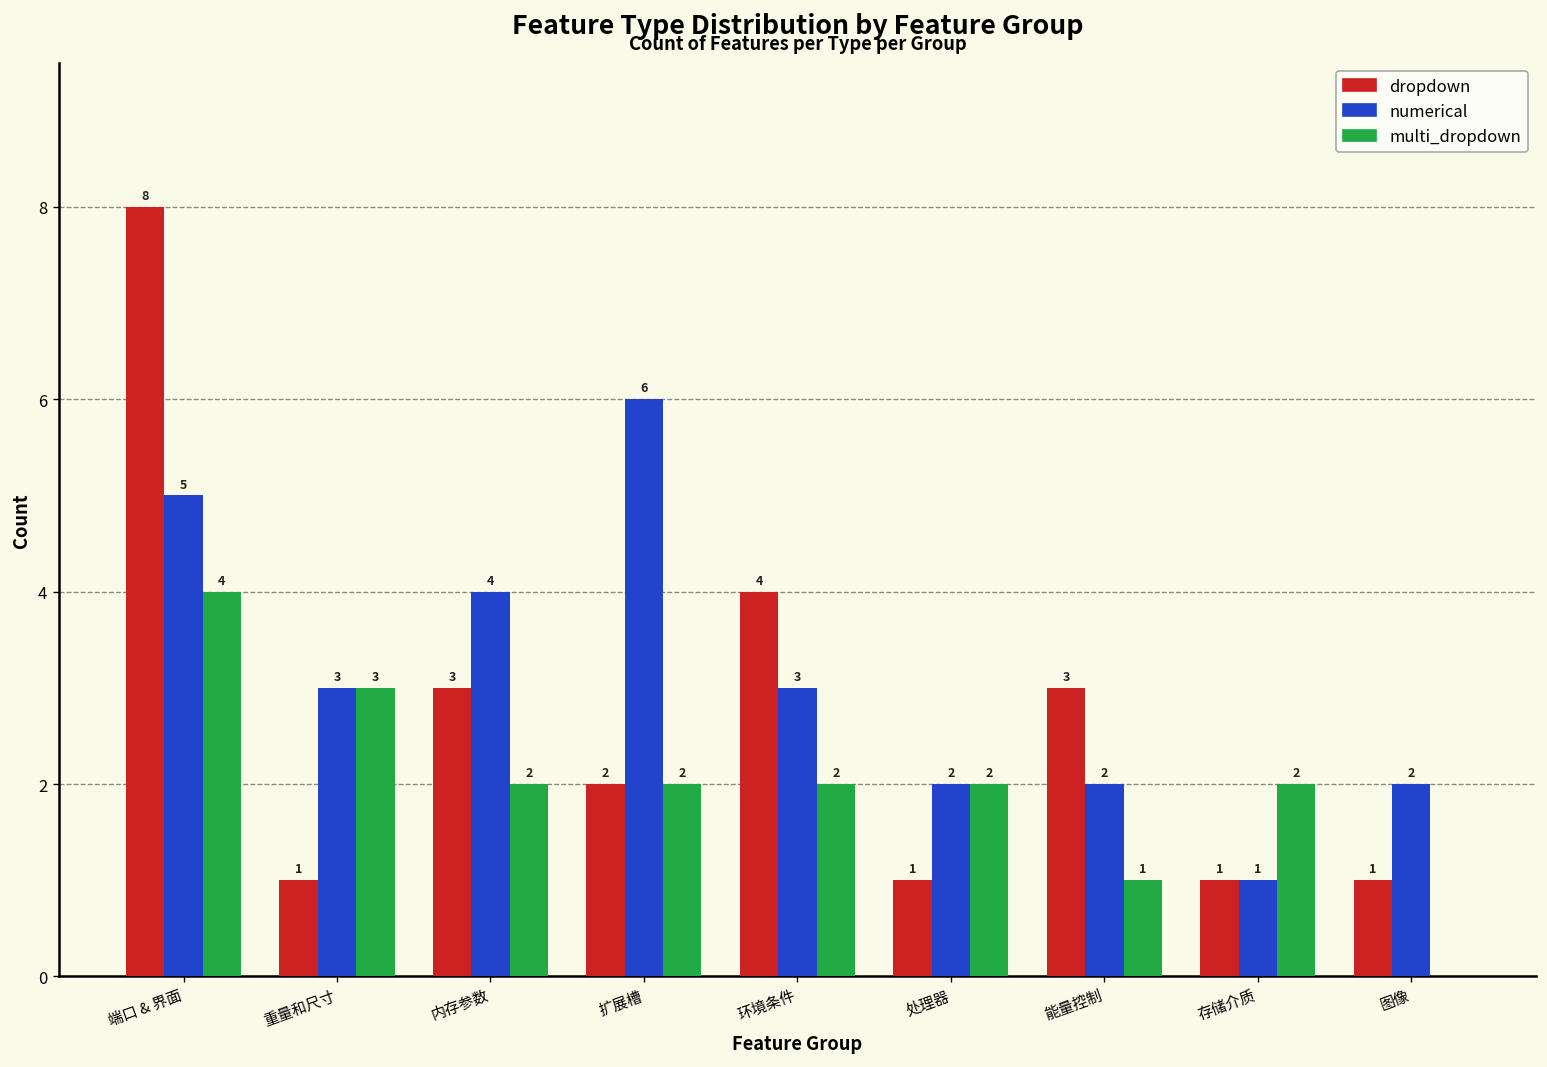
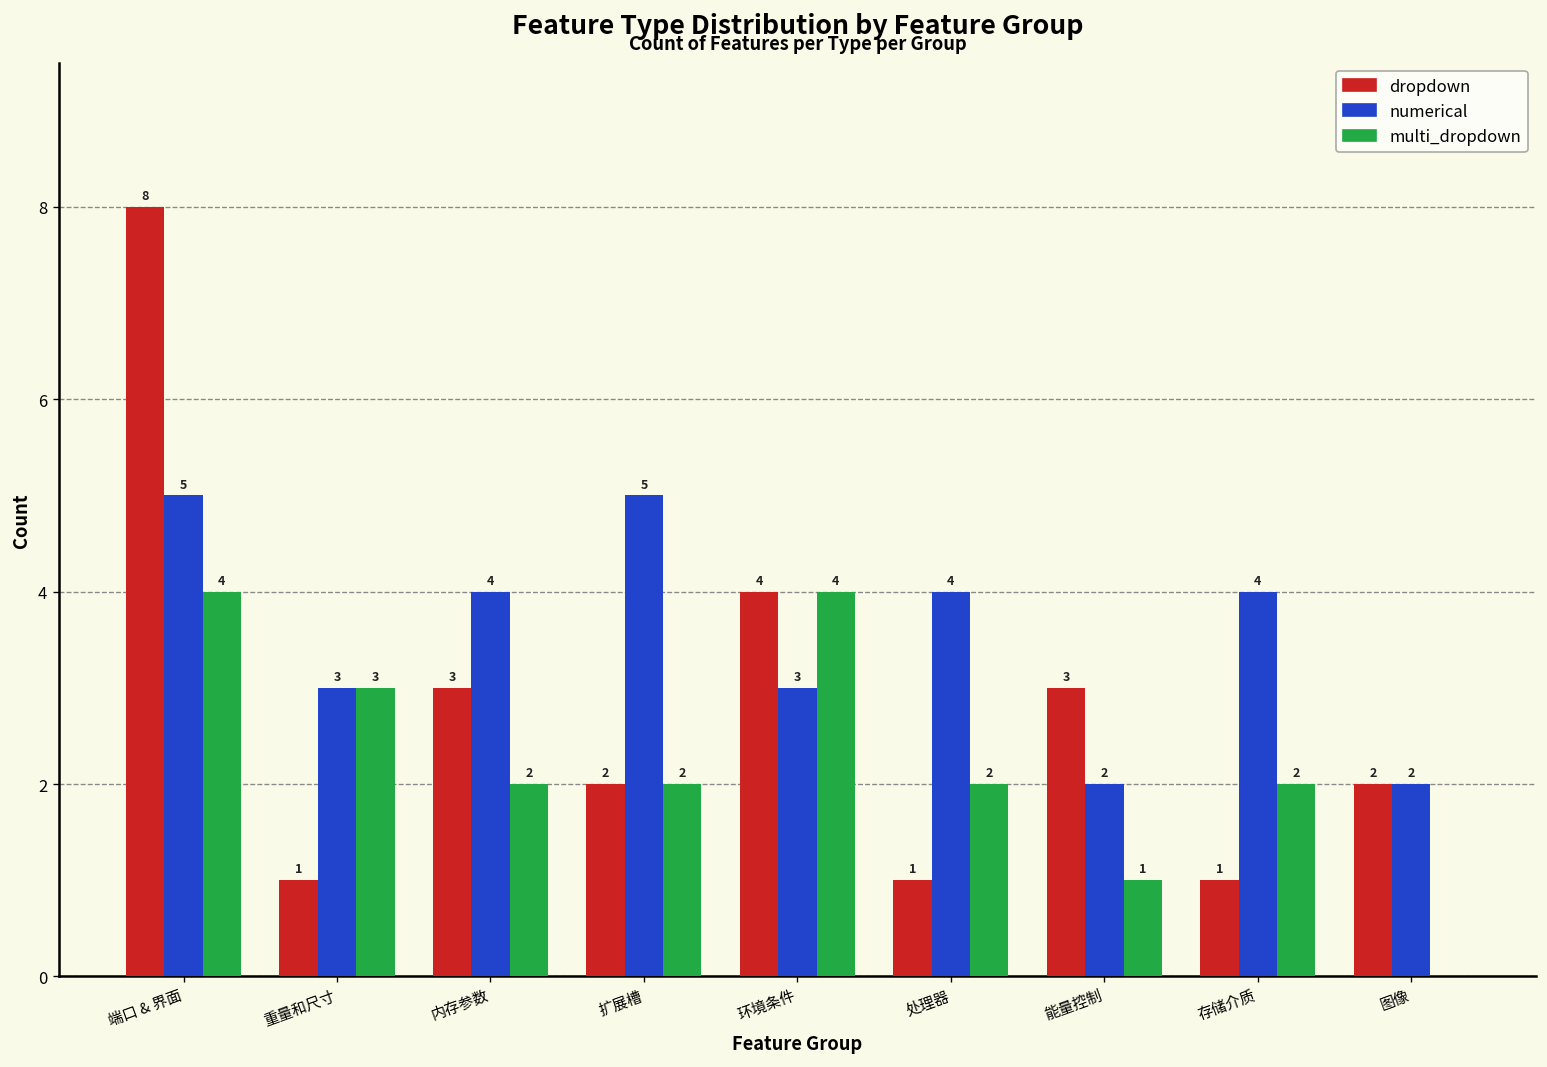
  {
    "dropdown": {
      "端口 & 界面": 8,
      "重量和尺寸": 1,
      "内存参数": 3,
      "扩展槽": 2,
      "环境条件": 4,
      "处理器": 1,
      "能量控制": 3,
      "存储介质": 1,
-     "图像": 1
+     "图像": 2
    },
    "numerical": {
      "端口 & 界面": 5,
      "重量和尺寸": 3,
      "内存参数": 4,
-     "扩展槽": 6,
+     "扩展槽": 5,
      "环境条件": 3,
-     "处理器": 2,
+     "处理器": 4,
      "能量控制": 2,
-     "存储介质": 1,
+     "存储介质": 4,
      "图像": 2
    },
    "multi_dropdown": {
      "端口 & 界面": 4,
      "重量和尺寸": 3,
      "内存参数": 2,
      "扩展槽": 2,
-     "环境条件": 2,
+     "环境条件": 4,
      "处理器": 2,
      "能量控制": 1,
      "存储介质": 2
    }
  }
